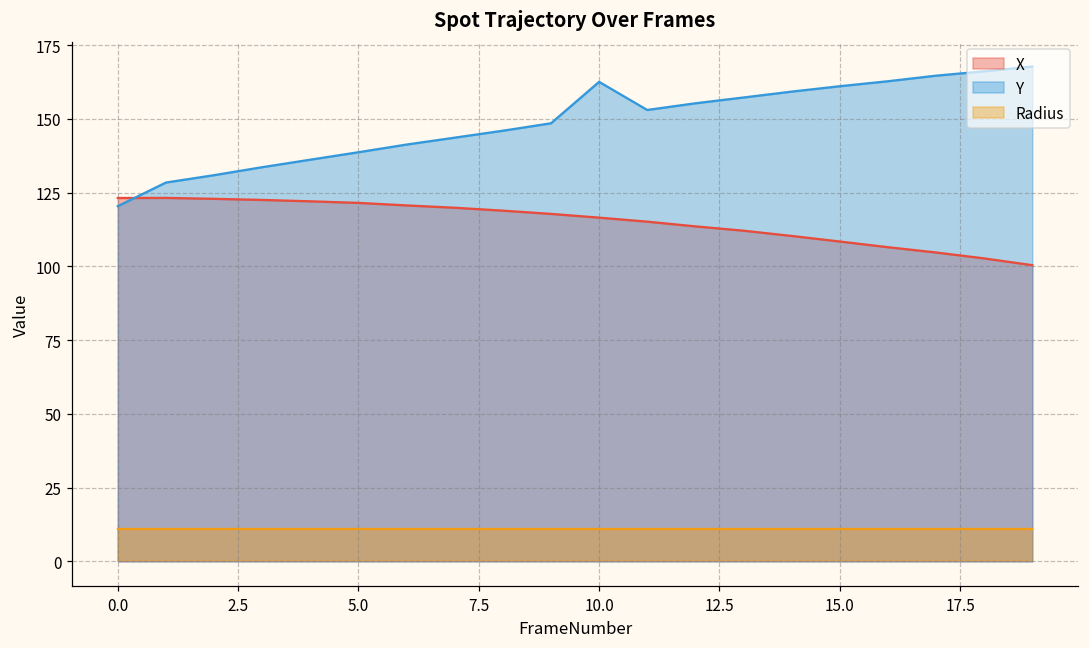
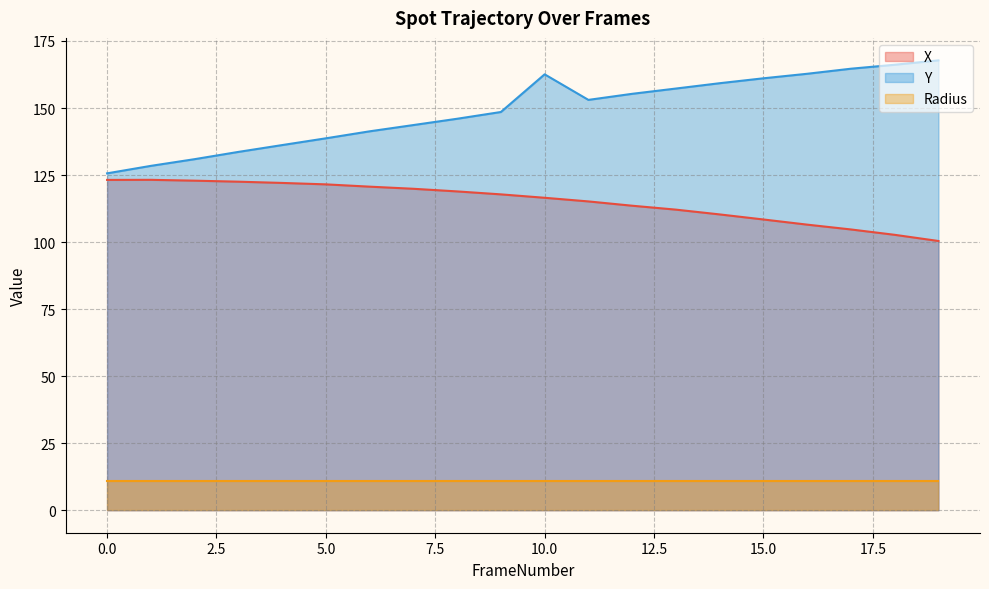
  {
    "Y": {
-     "0.0": 120,
+     "0.0": 126,
      "5.0": 139,
      "10.0": 163,
      "15.0": 161
    }
  }
